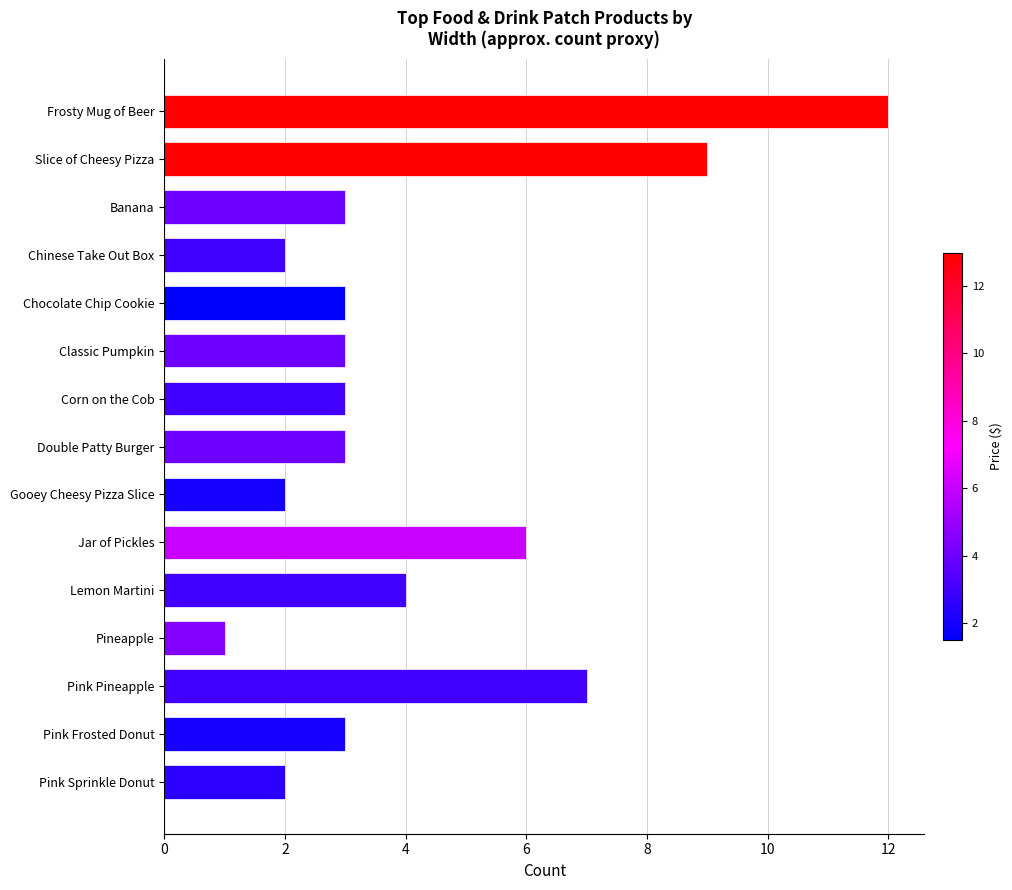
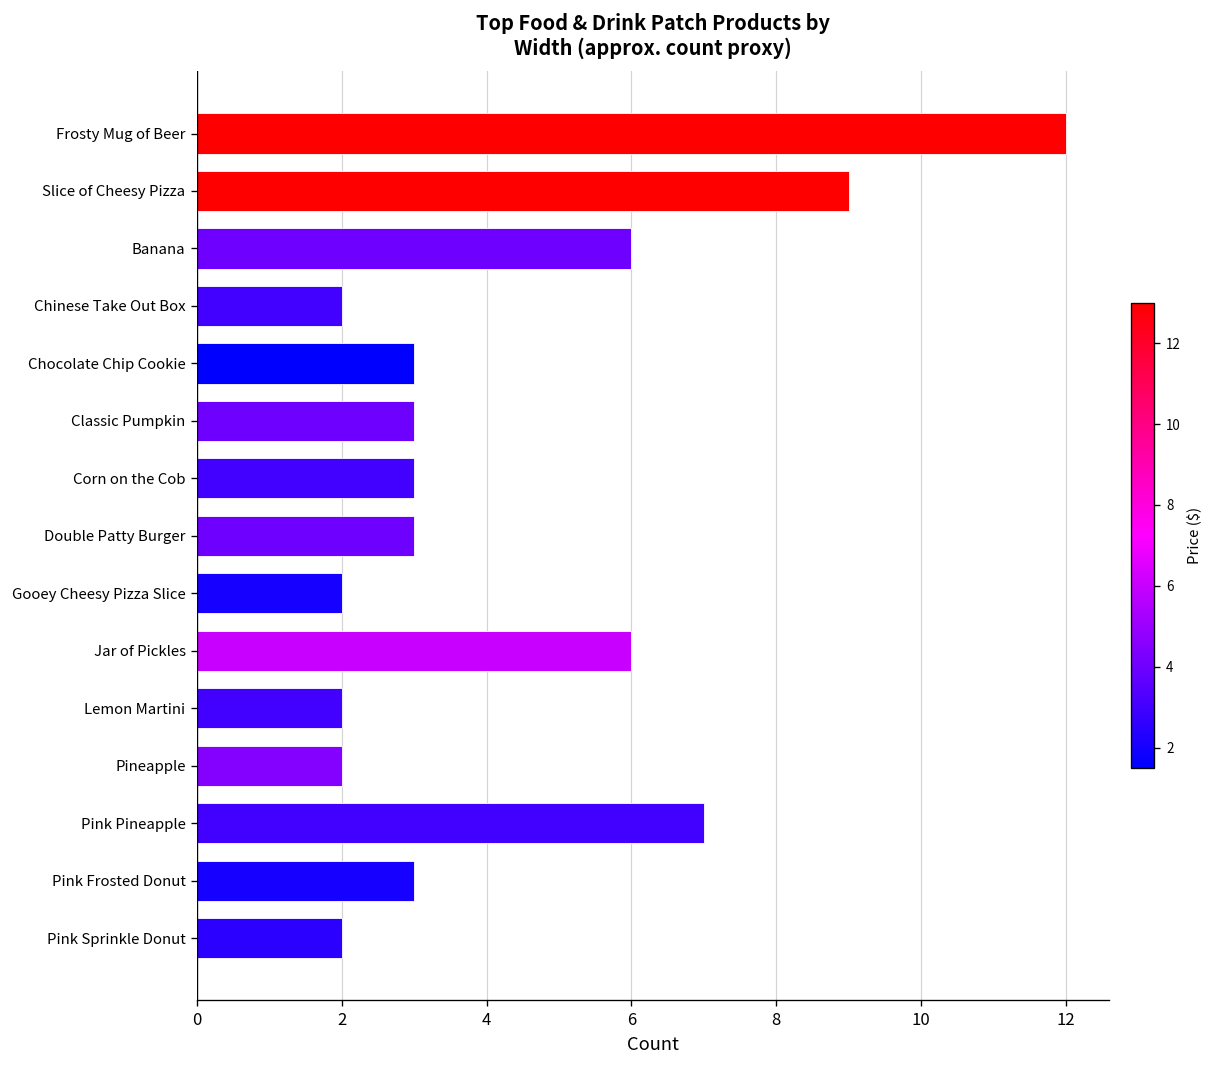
  {
    "Frosty Mug of Beer": 12,
    "Slice of Cheesy Pizza": 9,
-   "Banana": 3,
+   "Banana": 6,
    "Chinese Take Out Box": 2,
    "Chocolate Chip Cookie": 3,
    "Classic Pumpkin": 3,
    "Corn on the Cob": 3,
    "Double Patty Burger": 3,
    "Gooey Cheesy Pizza Slice": 2,
    "Jar of Pickles": 6,
-   "Lemon Martini": 4,
-   "Pineapple": 1,
+   "Lemon Martini": 2,
+   "Pineapple": 2,
    "Pink Pineapple": 7,
    "Pink Frosted Donut": 3,
    "Pink Sprinkle Donut": 2
  }
